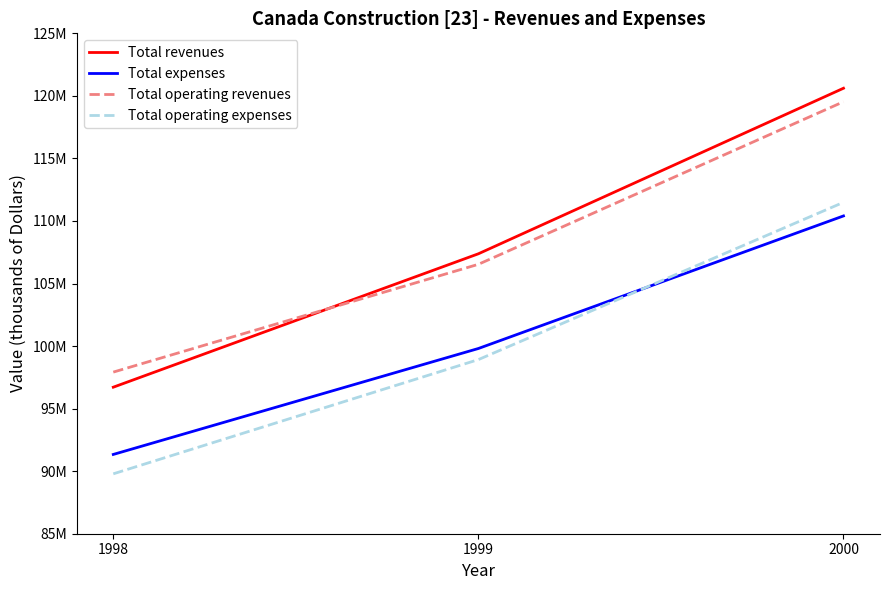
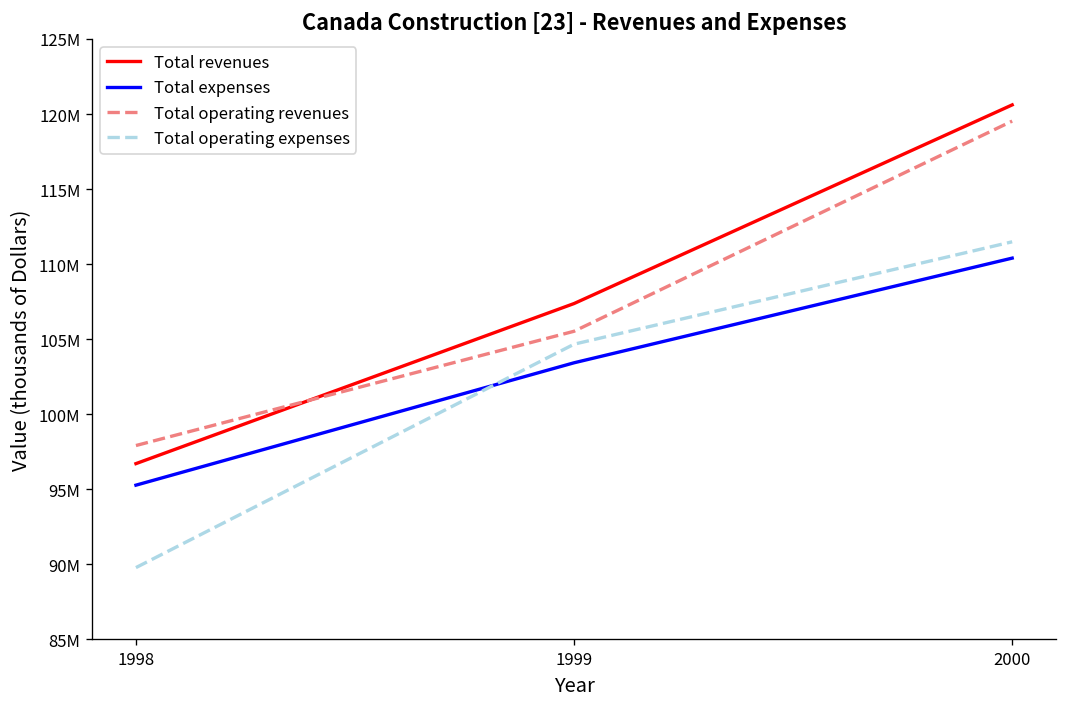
  {
    "Total revenues": {
      "1998": 96700000,
      "1999": 107400000,
      "2000": 120600000
    },
    "Total expenses": {
-     "1998": 91300000,
-     "1999": 99800000,
+     "1998": 95300000,
+     "1999": 103400000,
      "2000": 110400000
    },
    "Total operating revenues": {
      "1998": 97900000,
-     "1999": 106500000,
+     "1999": 105500000,
      "2000": 119500000
    },
    "Total operating expenses": {
      "1998": 89800000,
-     "1999": 98900000,
+     "1999": 104700000,
      "2000": 111500000
    }
  }
